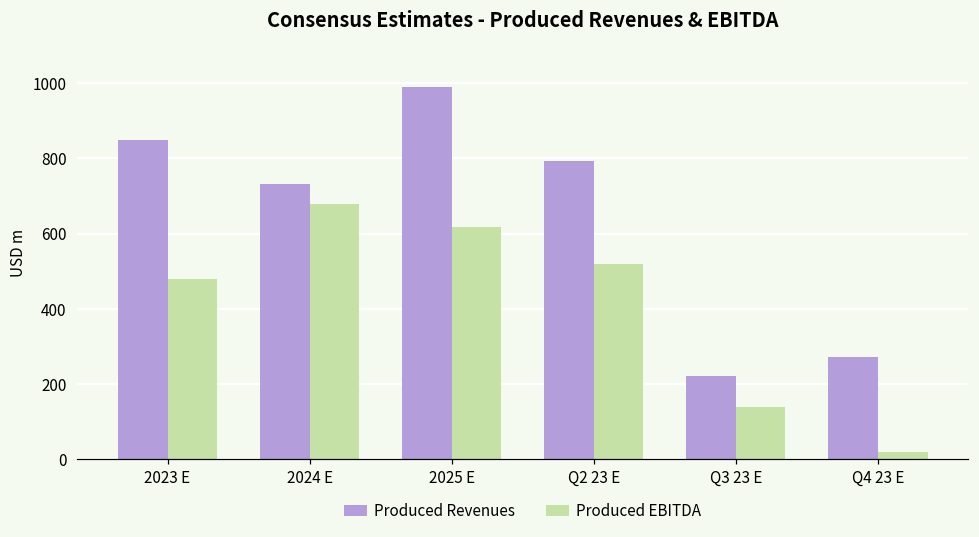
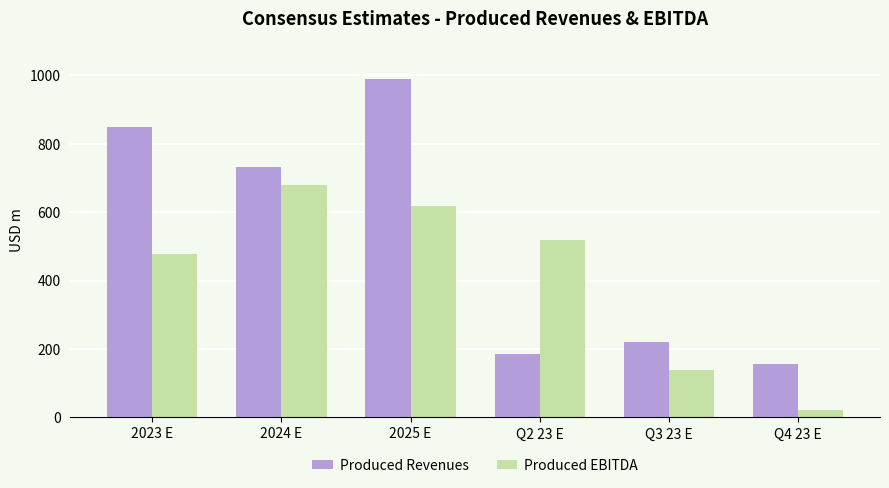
  {
    "Produced Revenues": {
      "2023 E": 850,
      "2024 E": 730,
      "2025 E": 990,
-     "Q2 23 E": 790,
+     "Q2 23 E": 190,
      "Q3 23 E": 220,
-     "Q4 23 E": 270
+     "Q4 23 E": 160
    },
    "Produced EBITDA": {
      "2023 E": 480,
      "2024 E": 680,
      "2025 E": 620,
      "Q2 23 E": 520,
      "Q3 23 E": 140,
      "Q4 23 E": 20
    }
  }
